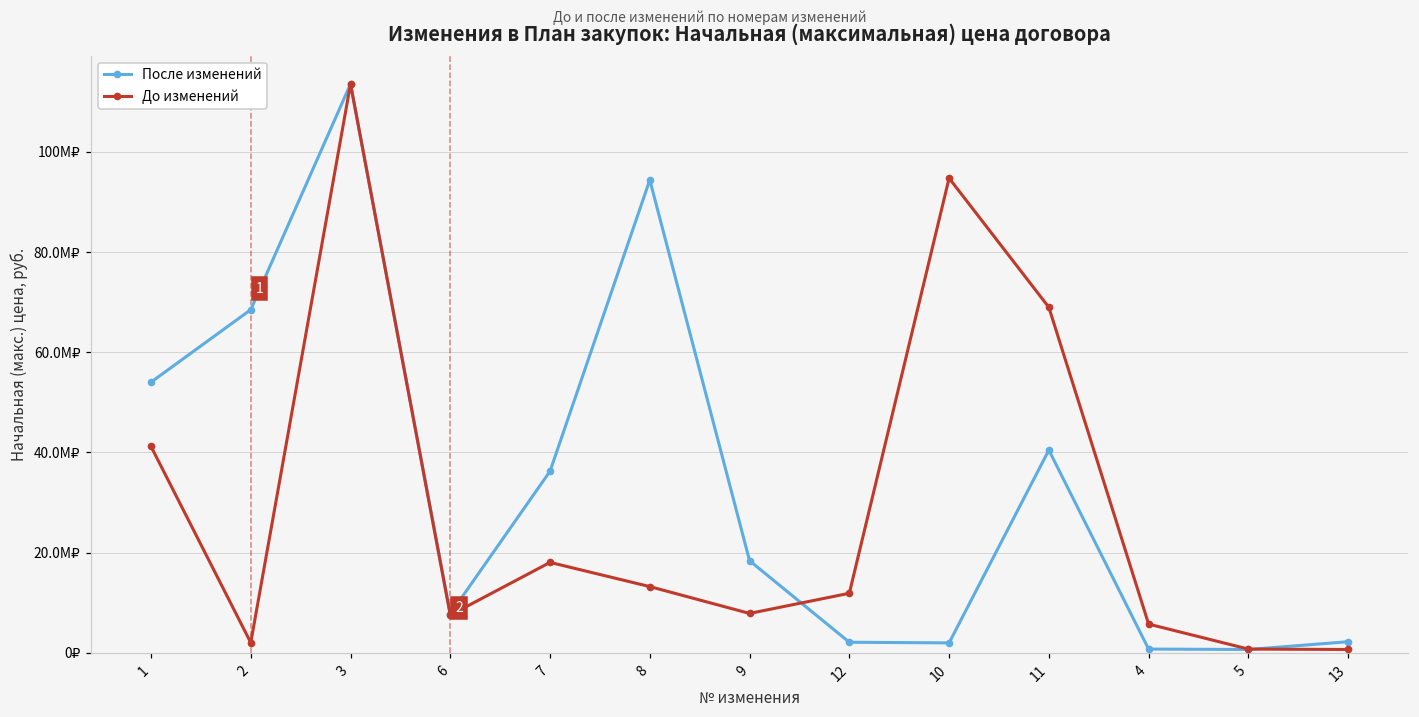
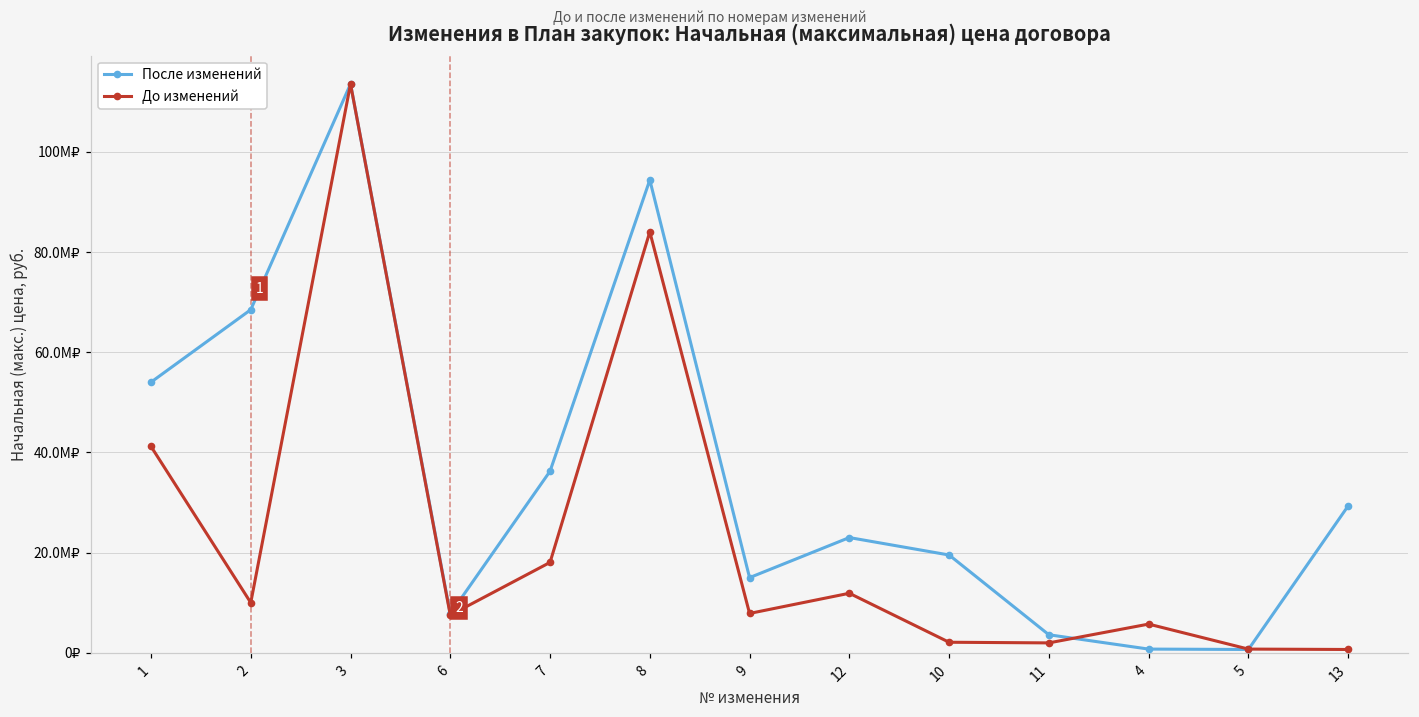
  {
    "После изменений": {
      "1": "54M₽",
      "7": "36M₽",
      "8": "94M₽",
-     "9": "18M₽",
-     "12": "2M₽",
-     "10": "2M₽",
-     "11": "40M₽",
+     "9": "15M₽",
+     "12": "23M₽",
+     "10": "20M₽",
+     "11": "4M₽",
      "4": "1M₽",
-     "13": "2M₽"
+     "13": "29M₽"
    },
    "До изменений": {
      "1": "41M₽",
-     "2": "2M₽",
+     "2": "10M₽",
      "7": "18M₽",
-     "8": "13M₽",
+     "8": "84M₽",
      "9": "8M₽",
      "12": "12M₽",
-     "10": "95M₽",
-     "11": "69M₽",
+     "10": "2M₽",
+     "11": "2M₽",
      "4": "6M₽",
      "13": "1M₽"
    }
  }
